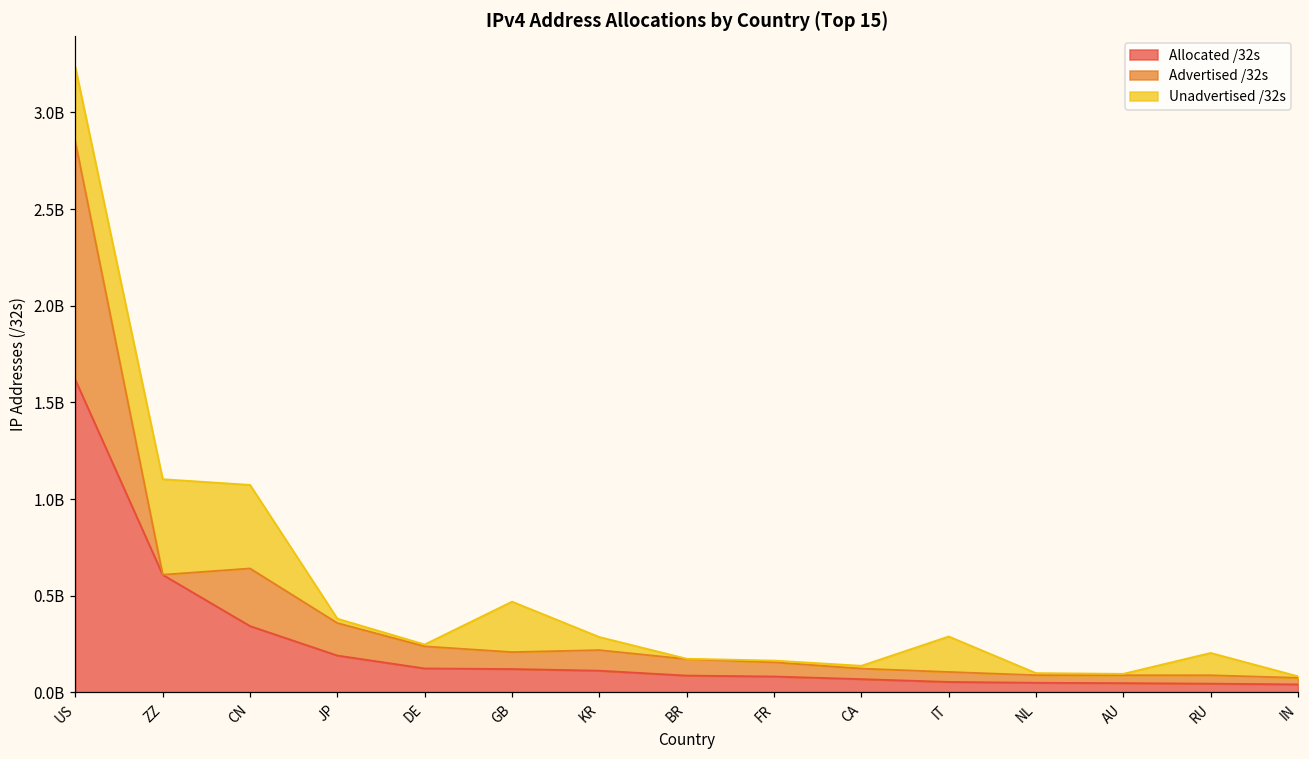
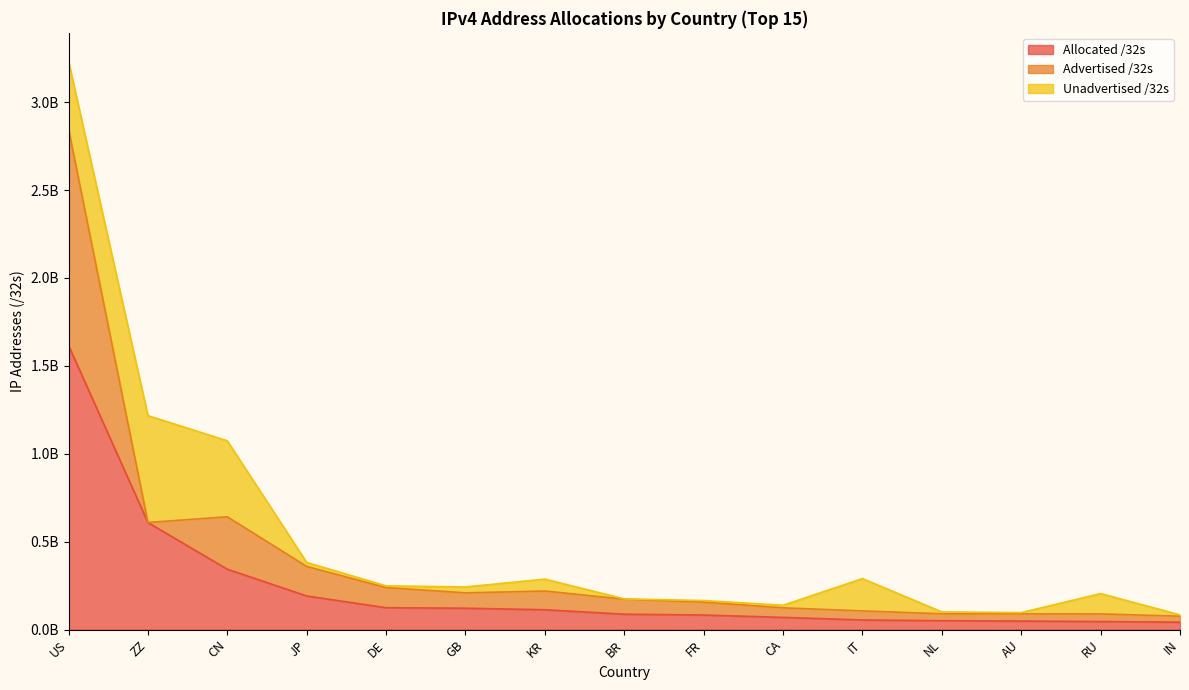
  {
    "Unadvertised /32s": {
      "US": 390000000,
-     "ZZ": 490000000,
+     "ZZ": 610000000,
      "CN": 430000000,
      "JP": 20000000,
-     "GB": 260000000,
+     "GB": 30000000,
      "KR": 70000000,
      "IT": 180000000,
      "RU": 120000000
    }
  }
